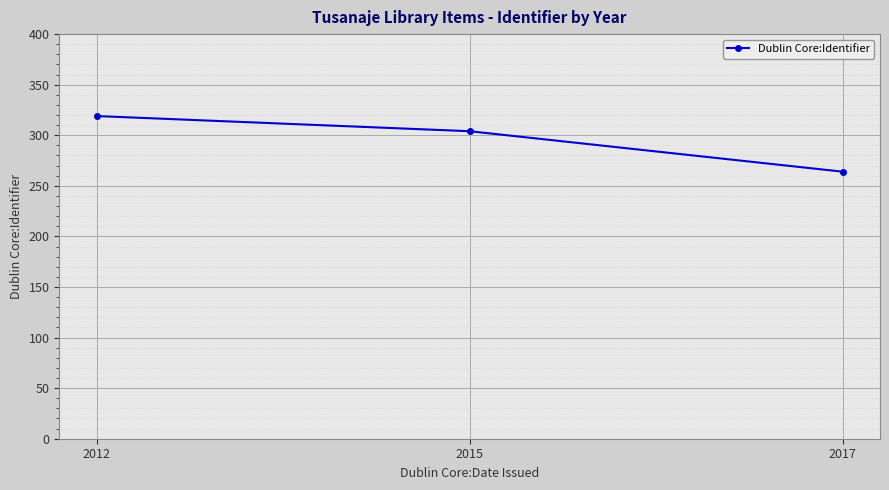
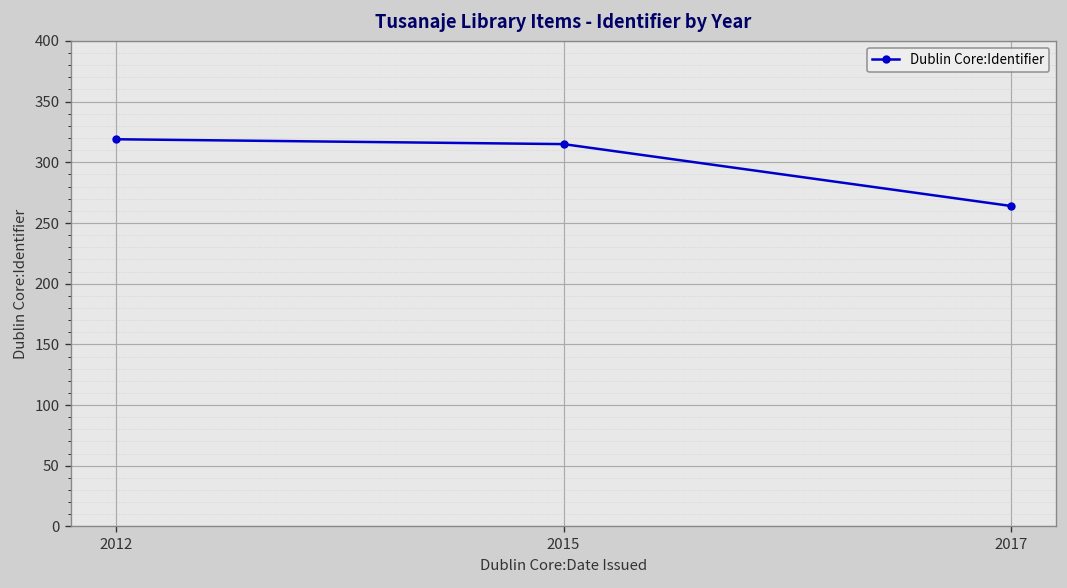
  {
    "2012": 319,
-   "2015": 304,
+   "2015": 315,
    "2017": 264
  }
